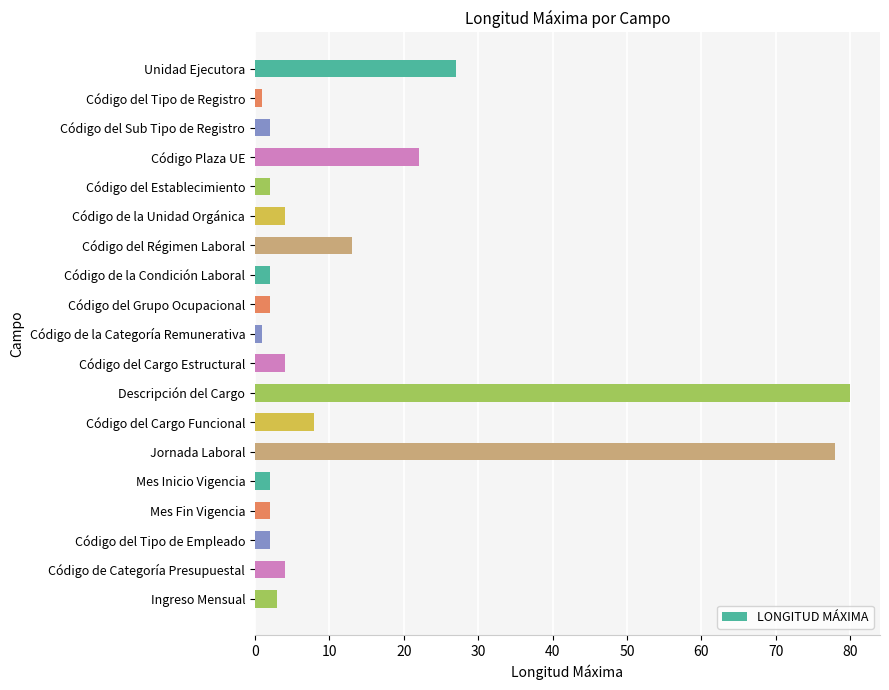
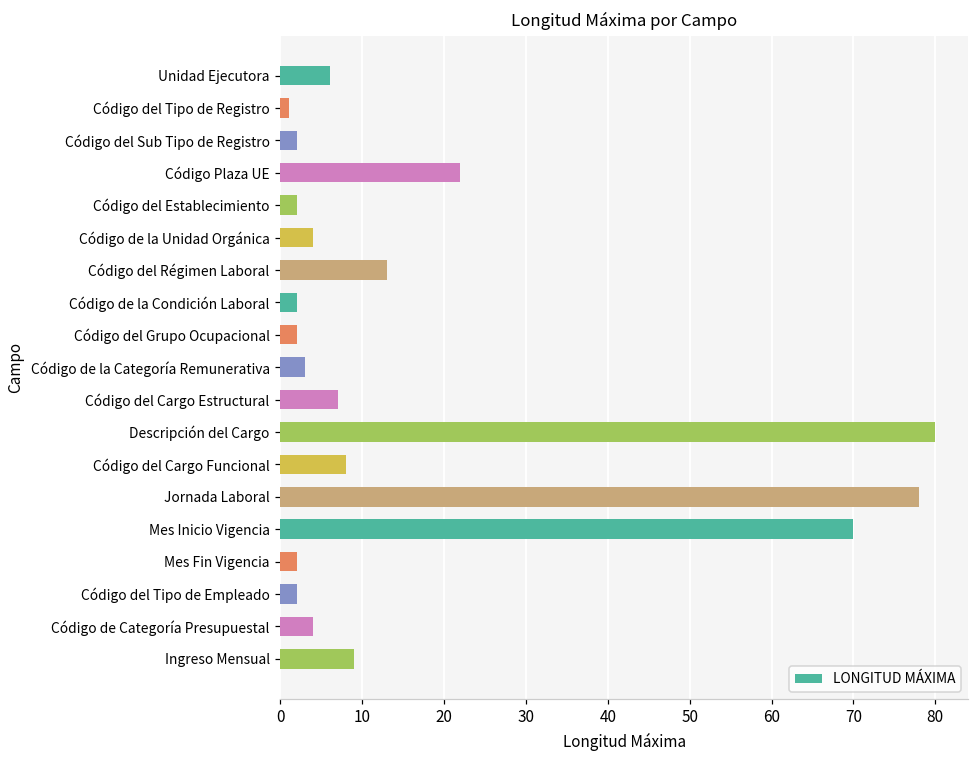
  {
-   "Unidad Ejecutora": 27,
+   "Unidad Ejecutora": 6,
    "Código del Tipo de Registro": 1,
    "Código del Sub Tipo de Registro": 2,
    "Código Plaza UE": 22,
    "Código del Establecimiento": 2,
    "Código de la Unidad Orgánica": 4,
    "Código del Régimen Laboral": 13,
    "Código de la Condición Laboral": 2,
    "Código del Grupo Ocupacional": 2,
-   "Código de la Categoría Remunerativa": 1,
-   "Código del Cargo Estructural": 4,
+   "Código de la Categoría Remunerativa": 3,
+   "Código del Cargo Estructural": 7,
    "Descripción del Cargo": 80,
    "Código del Cargo Funcional": 8,
    "Jornada Laboral": 78,
-   "Mes Inicio Vigencia": 2,
+   "Mes Inicio Vigencia": 70,
    "Mes Fin Vigencia": 2,
    "Código del Tipo de Empleado": 2,
    "Código de Categoría Presupuestal": 4,
-   "Ingreso Mensual": 3
+   "Ingreso Mensual": 9
  }
